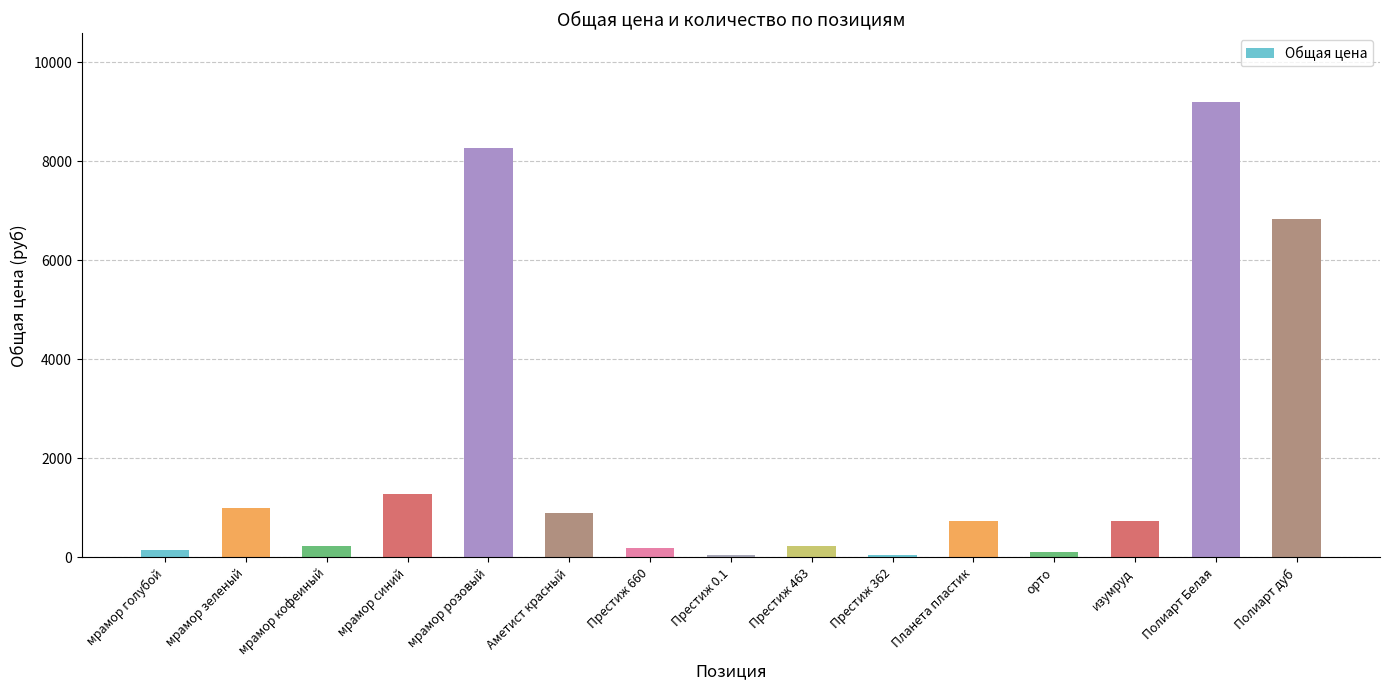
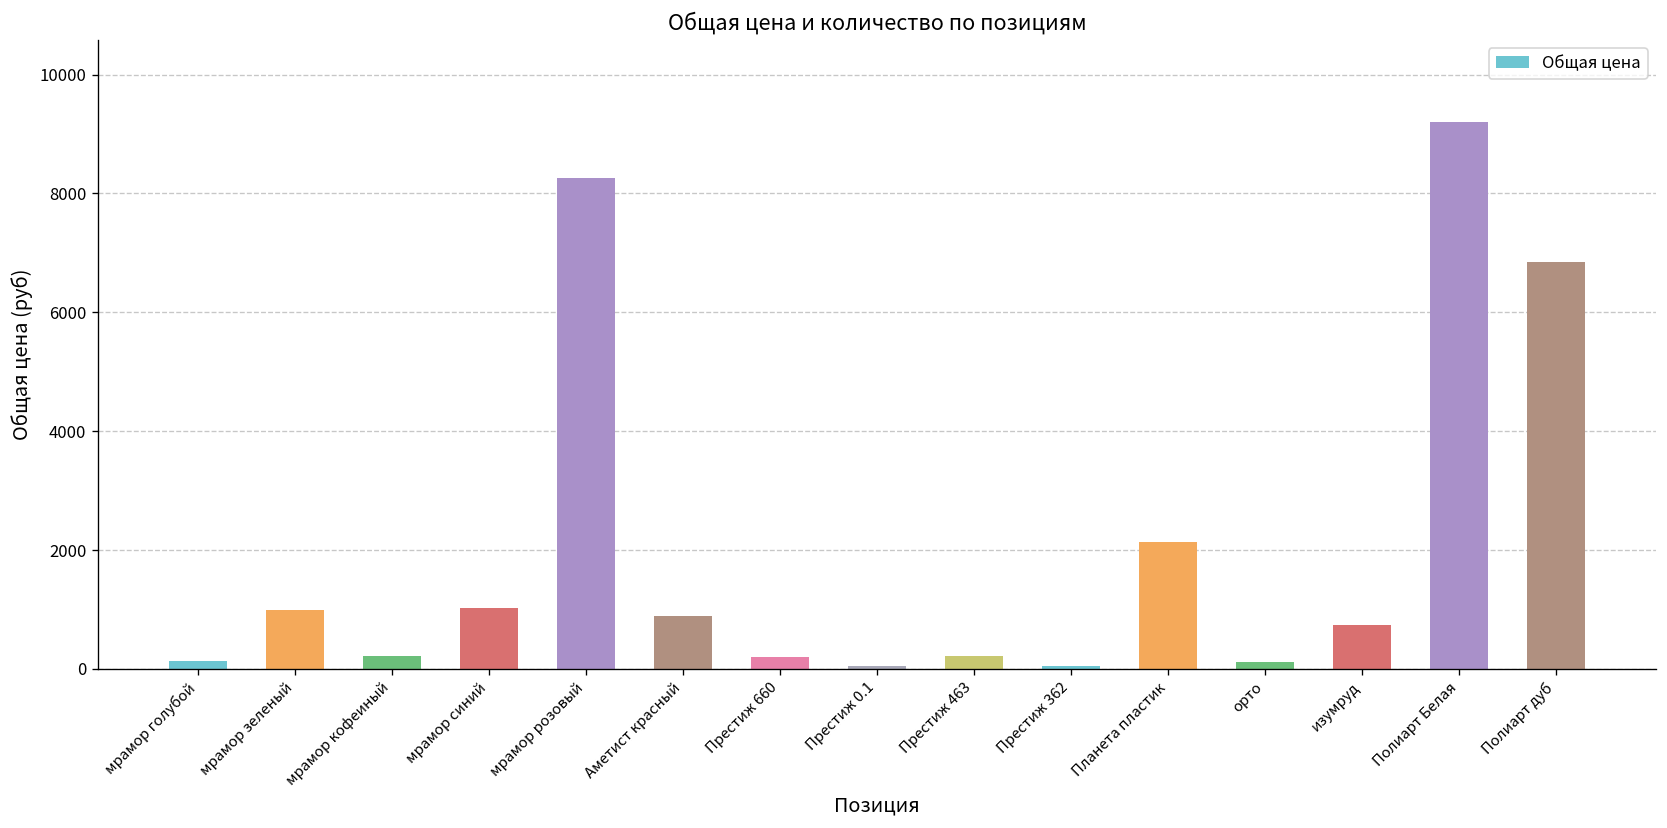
  {
    "мрамор голубой": 100,
    "мрамор зеленый": 1000,
    "мрамор кофеиный": 200,
-   "мрамор синий": 1300,
+   "мрамор синий": 1000,
    "мрамор розовый": 8300,
    "Аметист красный": 900,
    "Престиж 660": 200,
    "Престиж 0.1": 100,
    "Престиж 463": 200,
    "Престиж 362": 100,
-   "Планета пластик": 700,
+   "Планета пластик": 2100,
    "орто": 100,
    "изумруд": 700,
    "Полиарт Белая": 9200,
    "Полиарт дуб": 6800
  }
